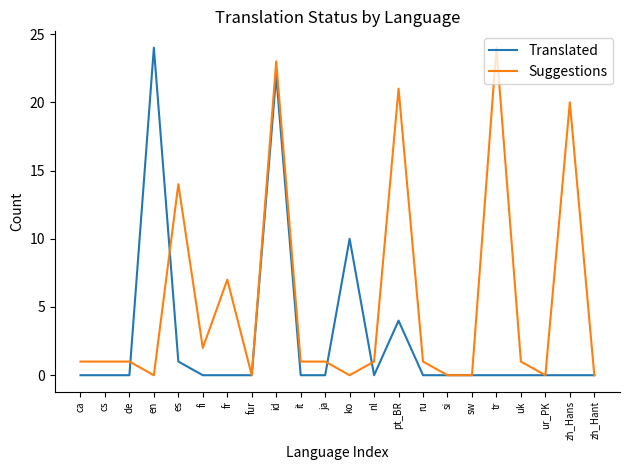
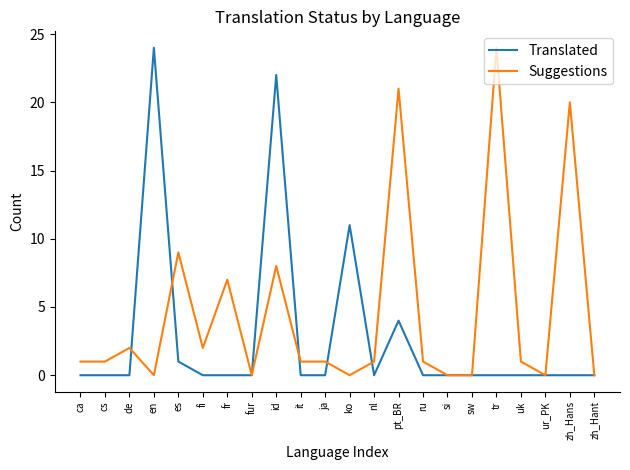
  {
    "Translated": {
      "ca": 0,
      "cs": 0,
      "de": 0,
      "en": 24,
      "es": 1,
      "fi": 0,
      "fr": 0,
      "id": 22,
      "it": 0,
      "ja": 0,
-     "ko": 10,
+     "ko": 11,
      "nl": 0,
      "pt_BR": 4,
      "ru": 0,
      "tr": 0,
      "uk": 0,
      "zh_Hans": 0
    },
    "Suggestions": {
      "ca": 1,
      "cs": 1,
-     "de": 1,
+     "de": 2,
      "en": 0,
-     "es": 14,
+     "es": 9,
      "fi": 2,
      "fr": 7,
-     "id": 23,
+     "id": 8,
      "it": 1,
      "ja": 1,
      "ko": 0,
      "nl": 1,
      "pt_BR": 21,
      "ru": 1,
      "uk": 1,
      "zh_Hans": 20
    }
  }
